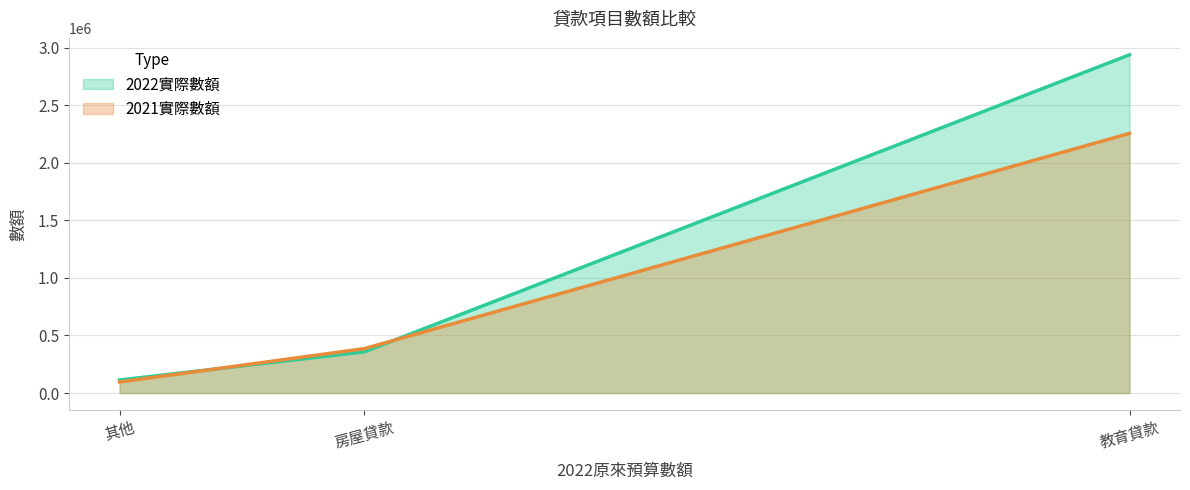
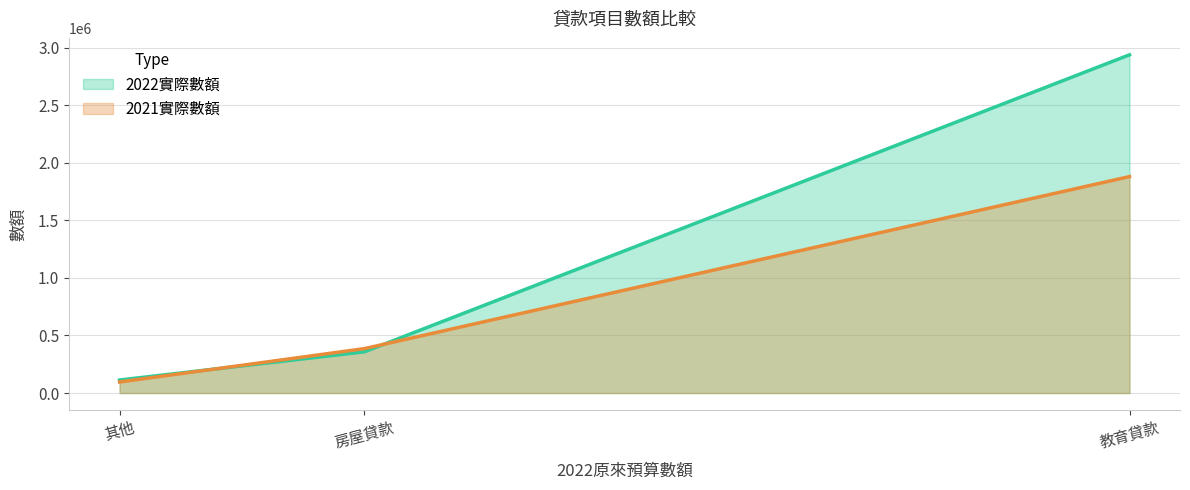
  {
    "2022實際數額": {
      "房屋貸款": 360000,
      "教育貸款": 2940000
    },
    "2021實際數額": {
      "房屋貸款": 390000,
-     "教育貸款": 2250000
+     "教育貸款": 1880000
    }
  }
